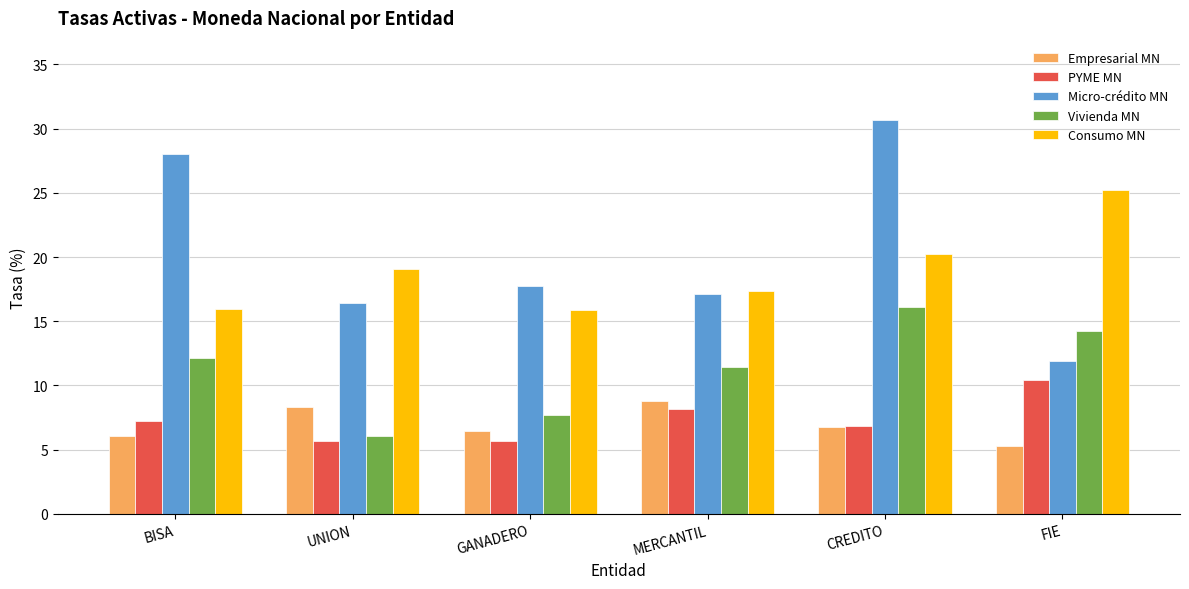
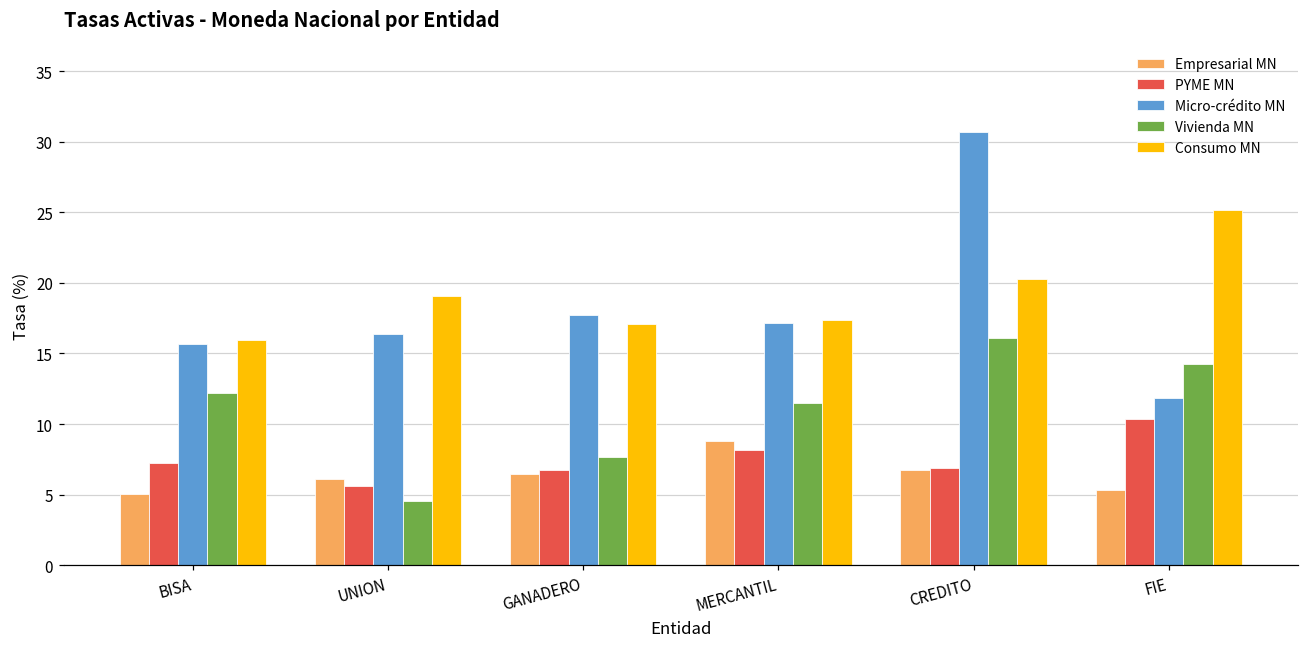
  {
    "Empresarial MN": {
-     "BISA": 6.1,
-     "UNION": 8.3,
+     "BISA": 5.1,
+     "UNION": 6.1,
      "GANADERO": 6.5,
      "MERCANTIL": 8.8,
      "CREDITO": 6.8,
      "FIE": 5.3
    },
    "PYME MN": {
      "BISA": 7.3,
      "UNION": 5.6,
-     "GANADERO": 5.7,
+     "GANADERO": 6.7,
      "MERCANTIL": 8.2,
      "CREDITO": 6.9,
      "FIE": 10.4
    },
    "Micro-crédito MN": {
-     "BISA": 28.0,
+     "BISA": 15.7,
      "UNION": 16.4,
      "GANADERO": 17.7,
      "MERCANTIL": 17.1,
      "CREDITO": 30.7,
      "FIE": 11.9
    },
    "Vivienda MN": {
      "BISA": 12.2,
-     "UNION": 6.0,
+     "UNION": 4.5,
      "GANADERO": 7.7,
      "MERCANTIL": 11.5,
      "CREDITO": 16.1,
      "FIE": 14.3
    },
    "Consumo MN": {
      "BISA": 16.0,
      "UNION": 19.1,
-     "GANADERO": 15.9,
+     "GANADERO": 17.1,
      "MERCANTIL": 17.4,
      "CREDITO": 20.2,
      "FIE": 25.2
    }
  }
